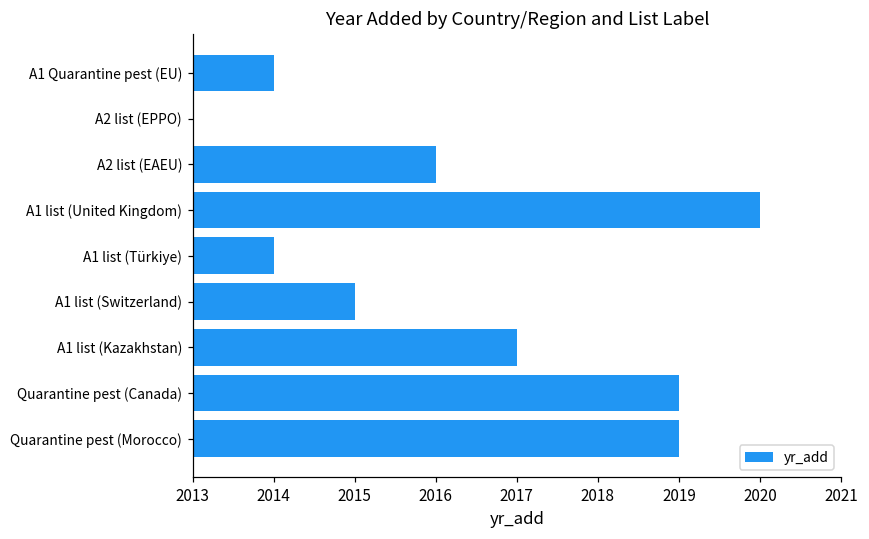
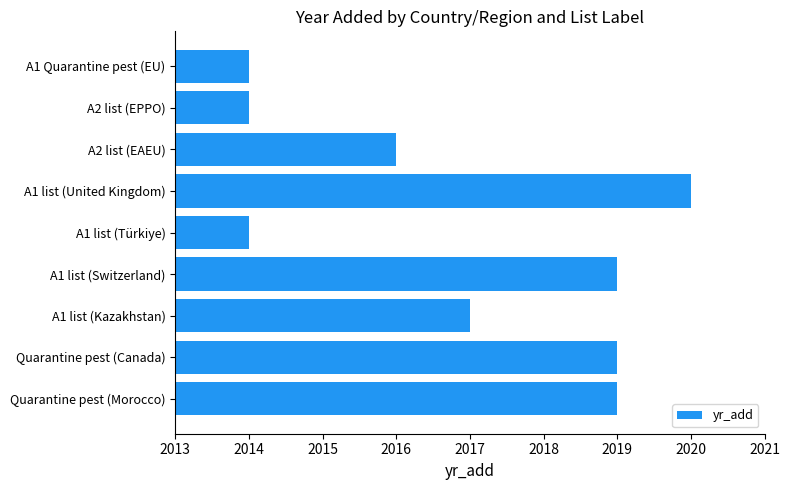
  {
    "A1 Quarantine pest (EU)": 2014,
-   "A2 list (EPPO)": 2013,
+   "A2 list (EPPO)": 2014,
    "A2 list (EAEU)": 2016,
    "A1 list (United Kingdom)": 2020,
    "A1 list (Türkiye)": 2014,
-   "A1 list (Switzerland)": 2015,
+   "A1 list (Switzerland)": 2019,
    "A1 list (Kazakhstan)": 2017,
    "Quarantine pest (Canada)": 2019,
    "Quarantine pest (Morocco)": 2019
  }
